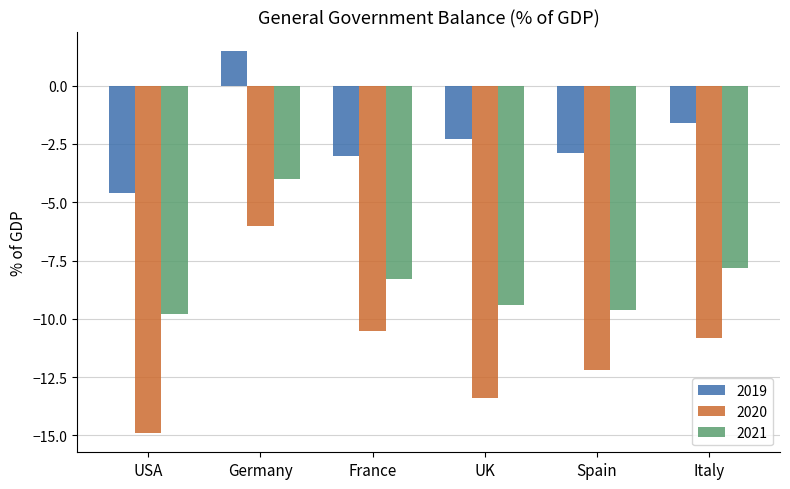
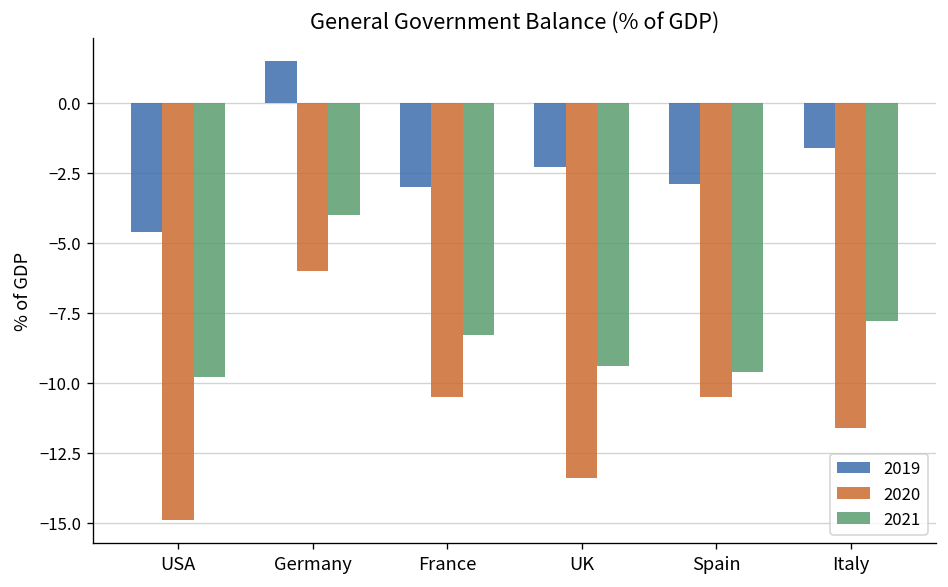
  {
    "2019": {
      "USA": -4.6,
      "Germany": 1.5,
      "France": -3.0,
      "UK": -2.3,
      "Spain": -2.9,
      "Italy": -1.6
    },
    "2020": {
      "USA": -14.9,
      "Germany": -6.0,
      "France": -10.5,
      "UK": -13.4,
-     "Spain": -12.2,
-     "Italy": -10.8
+     "Spain": -10.5,
+     "Italy": -11.6
    },
    "2021": {
      "USA": -9.8,
      "Germany": -4.0,
      "France": -8.3,
      "UK": -9.4,
      "Spain": -9.6,
      "Italy": -7.8
    }
  }
